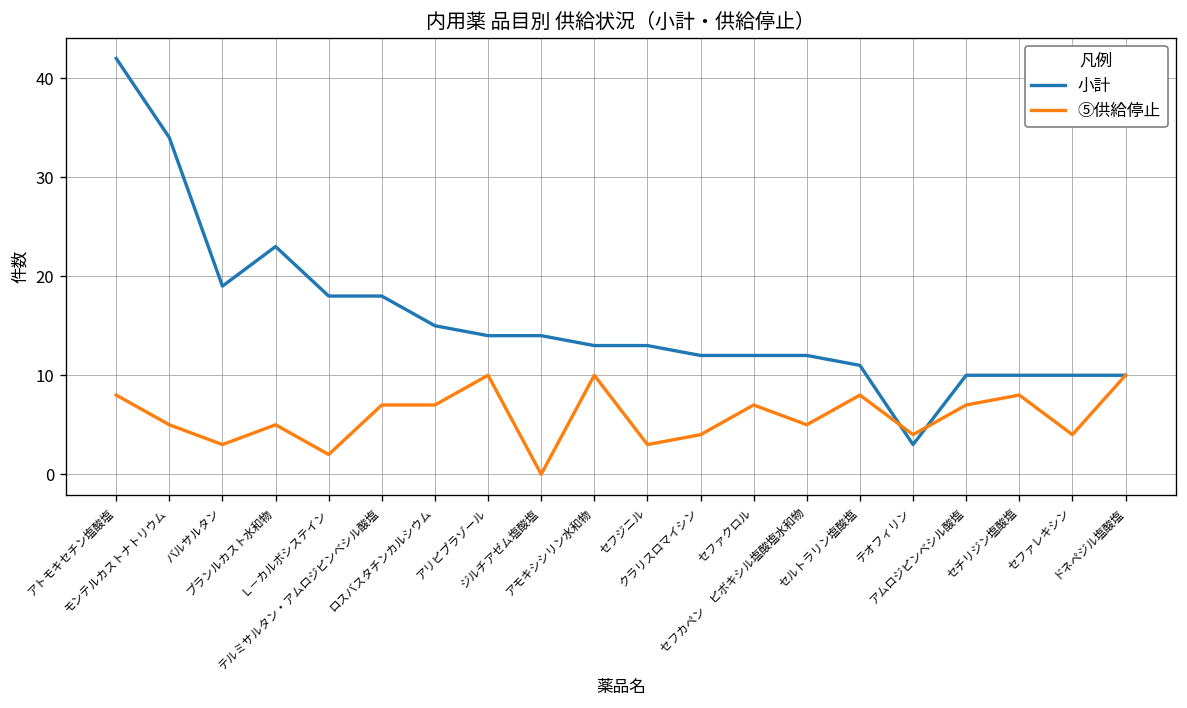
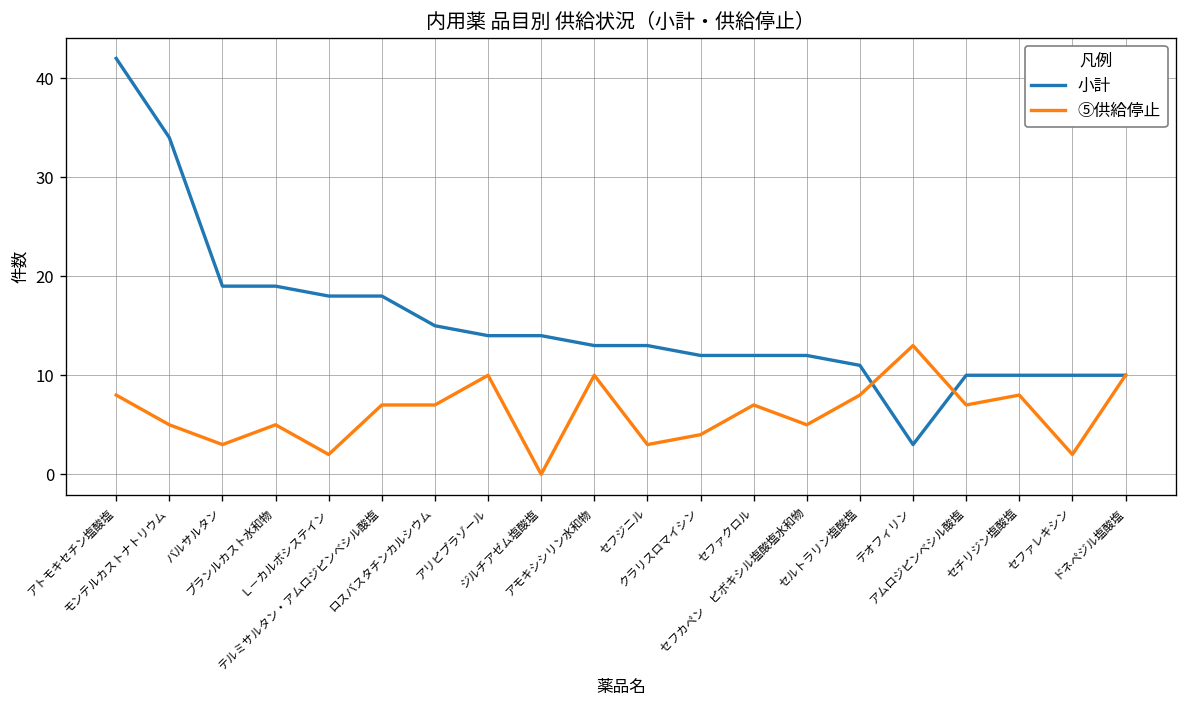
  {
    "小計": {
      "アトモキセチン塩酸塩": 42,
      "モンテルカストナトリウム": 34,
      "バルサルタン": 19,
-     "プランルカスト水和物": 23,
+     "プランルカスト水和物": 19,
      "Ｌ－カルボシステイン": 18,
      "テルミサルタン・アムロジピンベシル酸塩": 18,
      "ロスバスタチンカルシウム": 15,
      "アリピプラゾール": 14,
      "ジルチアゼム塩酸塩": 14,
      "アモキシシリン水和物": 13,
      "セフジニル": 13,
      "クラリスロマイシン": 12,
      "セファクロル": 12,
      "セフカペン ピボキシル塩酸塩水和物": 12,
      "セルトラリン塩酸塩": 11,
      "テオフィリン": 3,
      "アムロジピンベシル酸塩": 10,
      "セチリジン塩酸塩": 10,
      "セファレキシン": 10
    },
    "⑤供給停止": {
      "アトモキセチン塩酸塩": 8,
      "モンテルカストナトリウム": 5,
      "バルサルタン": 3,
      "プランルカスト水和物": 5,
      "Ｌ－カルボシステイン": 2,
      "テルミサルタン・アムロジピンベシル酸塩": 7,
      "ロスバスタチンカルシウム": 7,
      "アリピプラゾール": 10,
      "ジルチアゼム塩酸塩": 0,
      "アモキシシリン水和物": 10,
      "セフジニル": 3,
      "クラリスロマイシン": 4,
      "セファクロル": 7,
      "セフカペン ピボキシル塩酸塩水和物": 5,
      "セルトラリン塩酸塩": 8,
-     "テオフィリン": 4,
+     "テオフィリン": 13,
      "アムロジピンベシル酸塩": 7,
      "セチリジン塩酸塩": 8,
-     "セファレキシン": 4
+     "セファレキシン": 2
    }
  }
